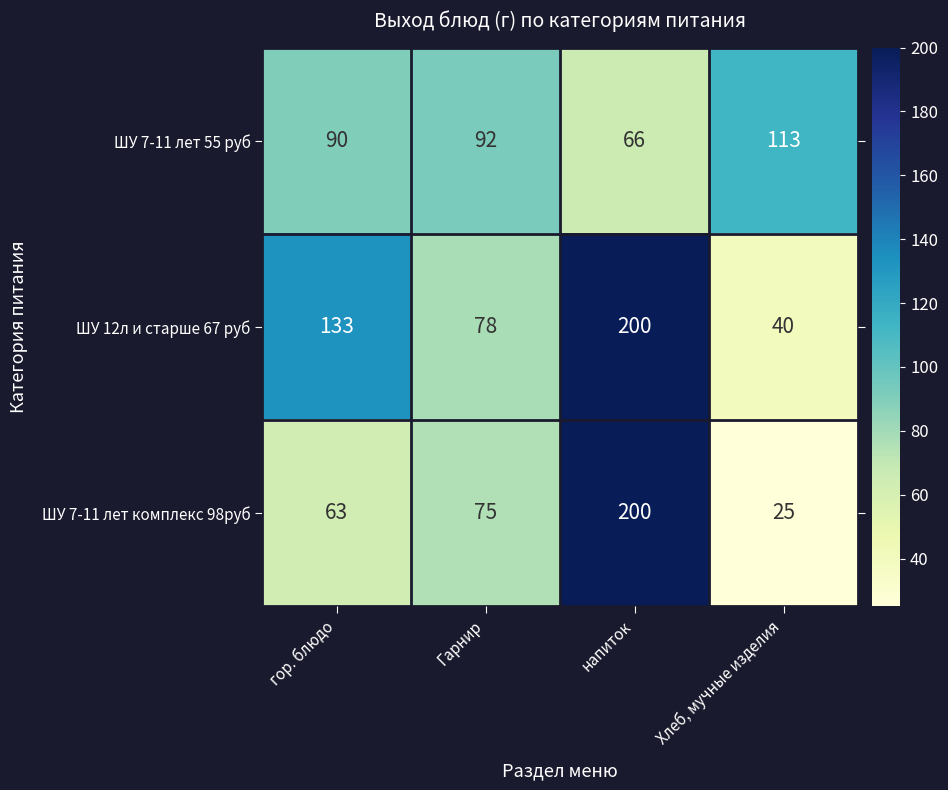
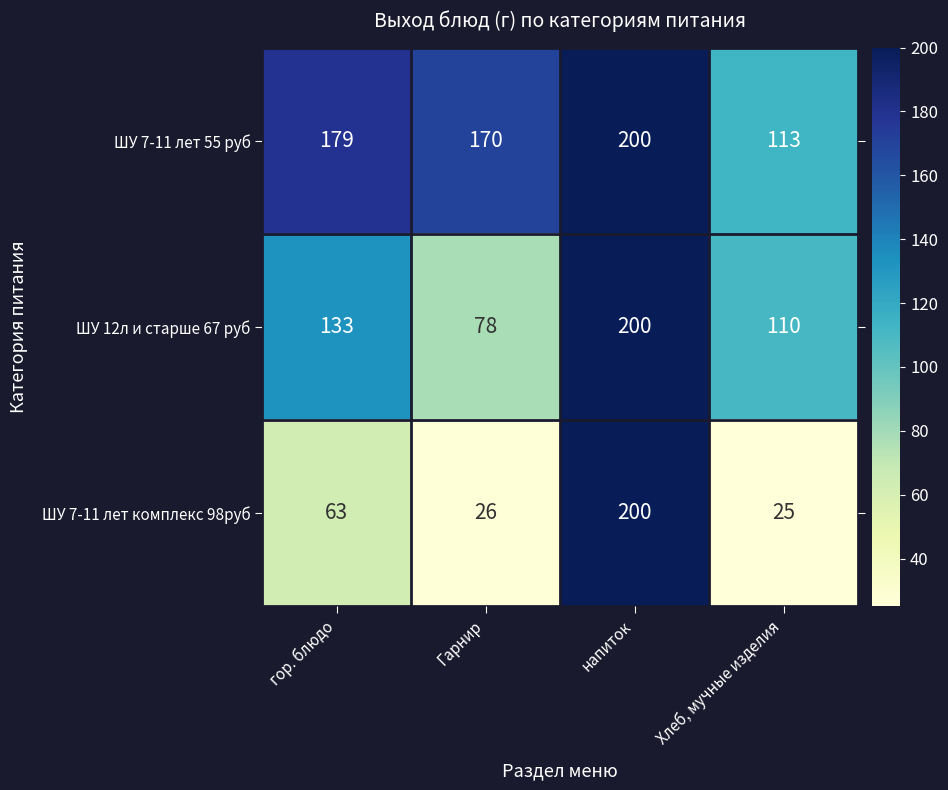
  {
    "ШУ 7-11 лет 55 руб": {
-     "гор. блюдо": 90,
-     "Гарнир": 92,
-     "напиток": 66,
+     "гор. блюдо": 179,
+     "Гарнир": 170,
+     "напиток": 200,
      "Хлеб, мучные изделия": 113
    },
    "ШУ 12л и старше 67 руб": {
      "гор. блюдо": 133,
      "Гарнир": 78,
      "напиток": 200,
-     "Хлеб, мучные изделия": 40
+     "Хлеб, мучные изделия": 110
    },
    "ШУ 7-11 лет комплекс 98руб": {
      "гор. блюдо": 63,
-     "Гарнир": 75,
+     "Гарнир": 26,
      "напиток": 200,
      "Хлеб, мучные изделия": 25
    }
  }
